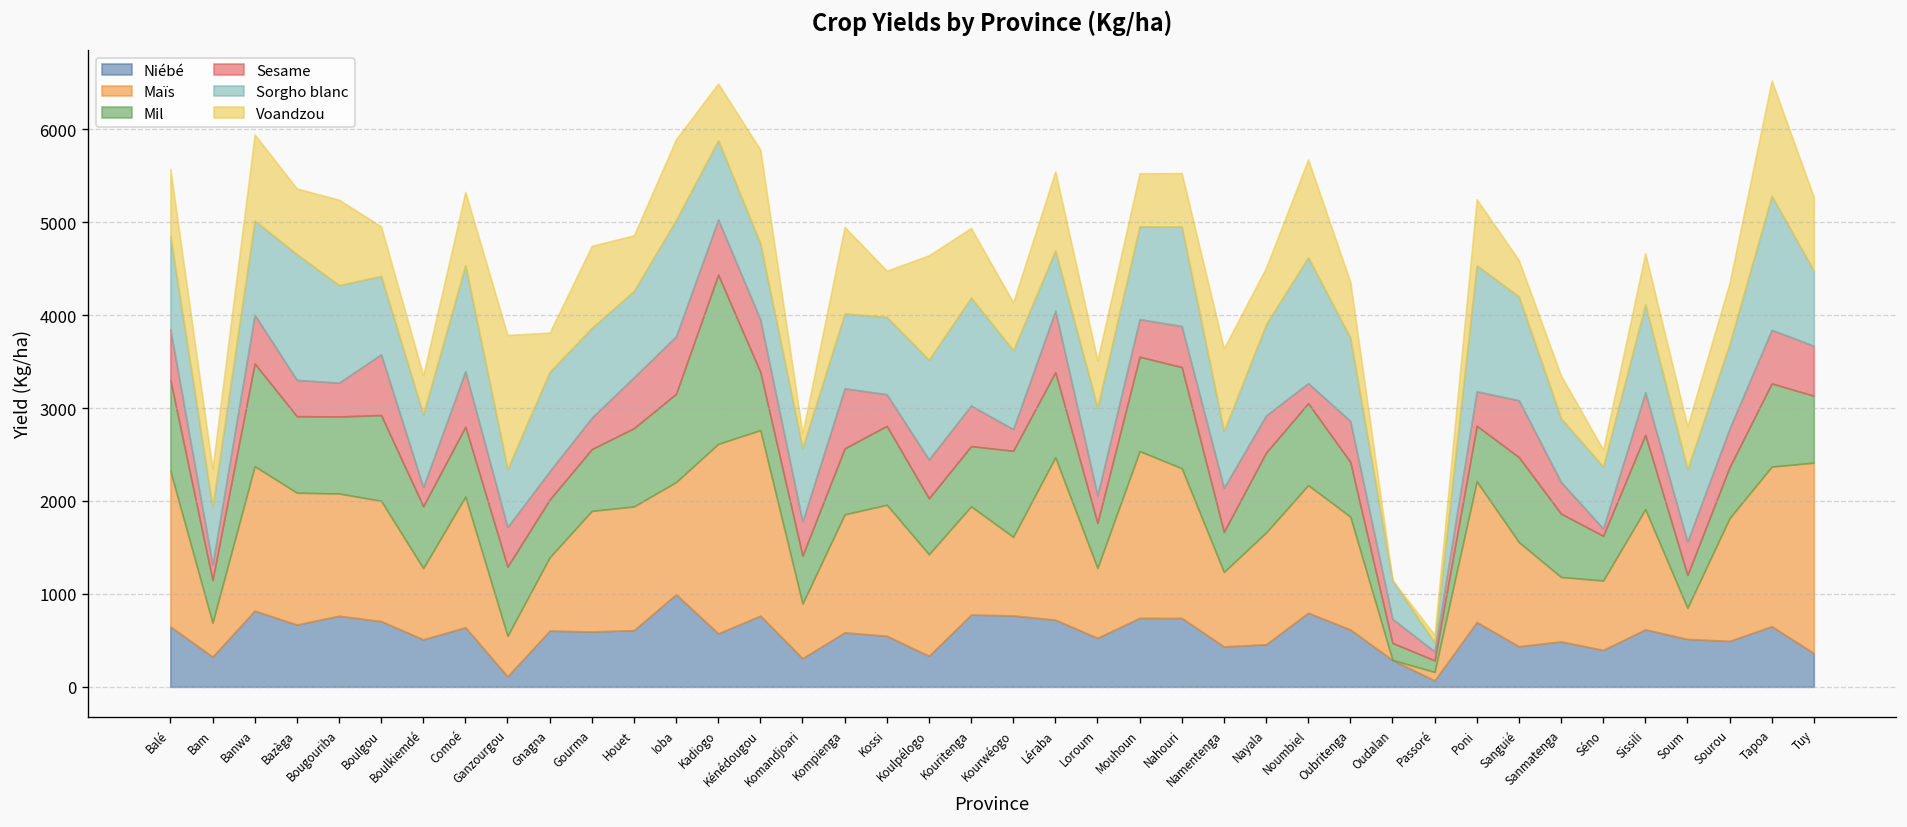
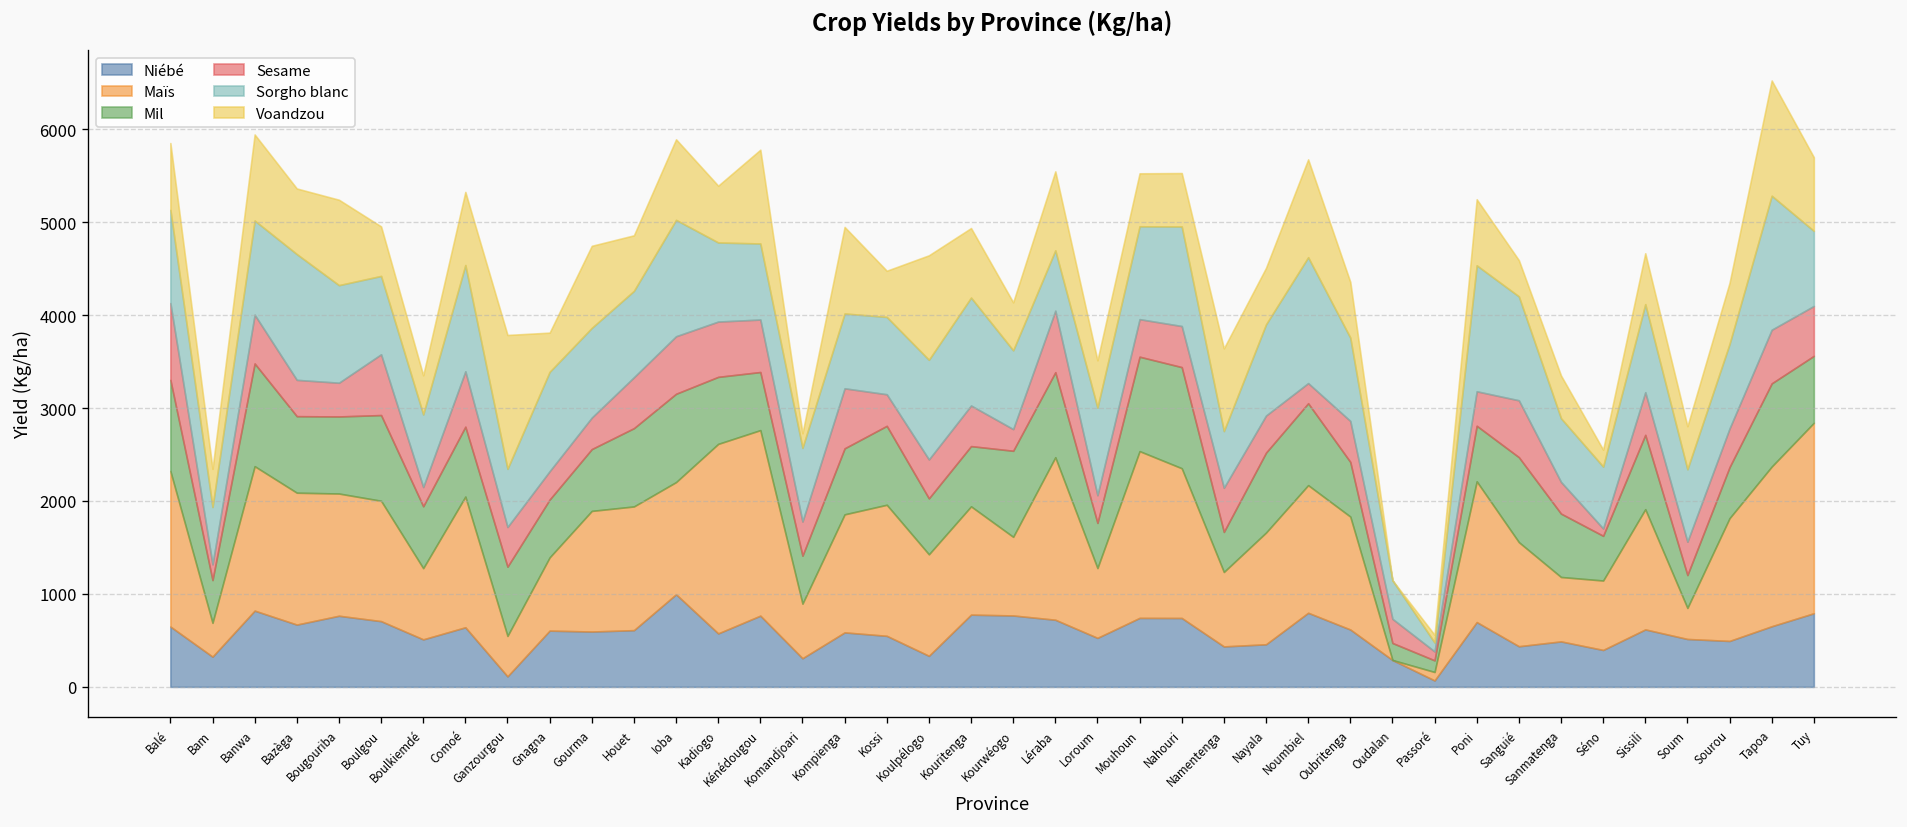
  {
    "Niébé": {
      "Balé": 600,
      "Bam": 300,
      "Banwa": 800,
      "Bazèga": 700,
      "Bougouriba": 800,
      "Boulgou": 700,
      "Boulkiemdé": 500,
      "Comoé": 600,
      "Ganzourgou": 100,
      "Gnagna": 600,
      "Gourma": 600,
      "Houet": 600,
      "Ioba": 1000,
      "Kadiogo": 600,
      "Kénédougou": 800,
      "Komandjoari": 300,
      "Kompienga": 600,
      "Kossi": 500,
      "Koulpélogo": 300,
      "Kouritenga": 800,
      "Kourwéogo": 800,
      "Léraba": 700,
      "Loroum": 500,
      "Mouhoun": 700,
      "Nahouri": 700,
      "Namentenga": 400,
      "Nayala": 500,
      "Noumbiel": 800,
      "Oubritenga": 600,
      "Passoré": 100,
      "Poni": 700,
      "Sanguié": 400,
      "Sanmatenga": 500,
      "Séno": 400,
      "Sissili": 600,
      "Soum": 500,
      "Sourou": 500,
      "Tapoa": 700,
-     "Tuy": 400
+     "Tuy": 800
    },
    "Mil": {
      "Balé": 1000,
      "Bam": 500,
      "Banwa": 1100,
      "Bazèga": 800,
      "Bougouriba": 800,
      "Boulgou": 900,
      "Boulkiemdé": 700,
      "Comoé": 800,
      "Ganzourgou": 700,
      "Gnagna": 600,
      "Gourma": 700,
      "Houet": 800,
      "Ioba": 1000,
-     "Kadiogo": 1800,
+     "Kadiogo": 700,
      "Kénédougou": 600,
      "Komandjoari": 500,
      "Kompienga": 700,
      "Kossi": 800,
      "Koulpélogo": 600,
      "Kouritenga": 600,
      "Kourwéogo": 900,
      "Léraba": 900,
      "Loroum": 500,
      "Mouhoun": 1000,
      "Nahouri": 1100,
      "Namentenga": 400,
      "Nayala": 900,
      "Noumbiel": 900,
      "Oubritenga": 600,
      "Oudalan": 200,
      "Passoré": 100,
      "Poni": 600,
      "Sanguié": 900,
      "Sanmatenga": 700,
      "Séno": 500,
      "Sissili": 800,
      "Soum": 400,
      "Sourou": 500,
      "Tapoa": 900,
      "Tuy": 700
    },
    "Sesame": {
-     "Balé": 500,
+     "Balé": 800,
      "Bam": 200,
      "Banwa": 500,
      "Bazèga": 400,
      "Bougouriba": 400,
      "Boulgou": 700,
      "Boulkiemdé": 200,
      "Comoé": 600,
      "Ganzourgou": 400,
      "Gnagna": 300,
      "Gourma": 300,
      "Houet": 500,
      "Ioba": 600,
      "Kadiogo": 600,
      "Kénédougou": 600,
      "Komandjoari": 400,
      "Kompienga": 600,
      "Kossi": 300,
      "Koulpélogo": 400,
      "Kouritenga": 400,
      "Kourwéogo": 200,
      "Léraba": 700,
      "Loroum": 300,
      "Mouhoun": 400,
      "Nahouri": 400,
      "Namentenga": 500,
      "Nayala": 400,
      "Noumbiel": 200,
      "Oubritenga": 400,
      "Oudalan": 300,
      "Passoré": 100,
      "Poni": 400,
      "Sanguié": 600,
      "Sanmatenga": 300,
      "Séno": 100,
      "Sissili": 500,
      "Soum": 400,
      "Sourou": 400,
      "Tapoa": 600,
      "Tuy": 500
    },
    "Sorgho blanc": {
      "Balé": 1000,
      "Bam": 600,
      "Banwa": 1000,
      "Bazèga": 1400,
      "Bougouriba": 1100,
      "Boulgou": 800,
      "Boulkiemdé": 800,
      "Comoé": 1100,
      "Ganzourgou": 600,
      "Gnagna": 1100,
      "Gourma": 1000,
      "Houet": 900,
      "Ioba": 1300,
      "Kadiogo": 900,
      "Kénédougou": 800,
      "Komandjoari": 800,
      "Kompienga": 800,
      "Kossi": 800,
      "Koulpélogo": 1100,
      "Kouritenga": 1200,
      "Kourwéogo": 800,
      "Léraba": 600,
      "Loroum": 900,
      "Mouhoun": 1000,
      "Nahouri": 1100,
      "Namentenga": 600,
      "Nayala": 1000,
      "Noumbiel": 1400,
      "Oubritenga": 900,
      "Passoré": 100,
      "Poni": 1400,
      "Sanguié": 1100,
      "Sanmatenga": 700,
      "Séno": 700,
      "Sissili": 900,
      "Soum": 800,
      "Sourou": 900,
      "Tapoa": 1400,
      "Tuy": 800
    }
  }
